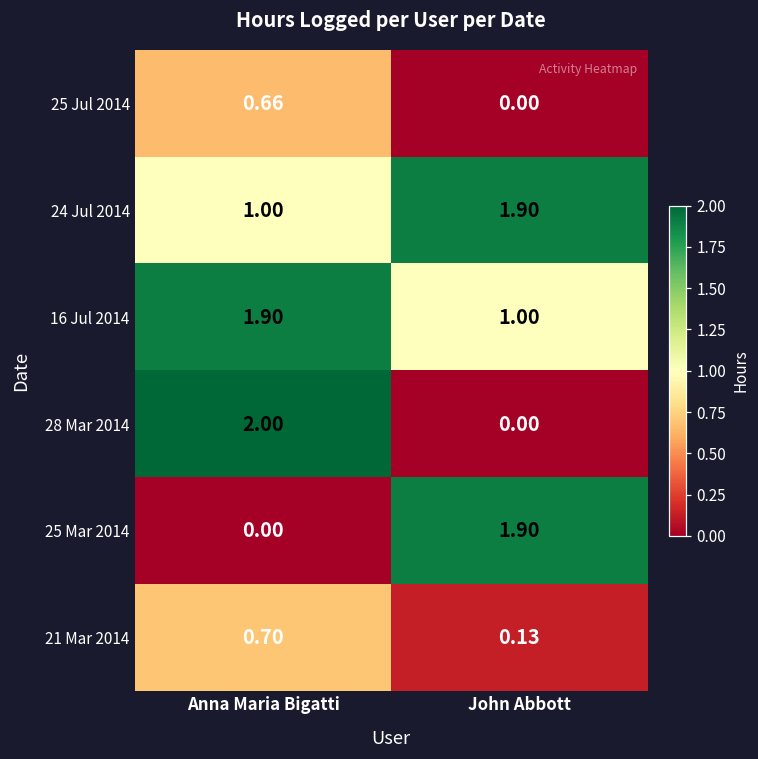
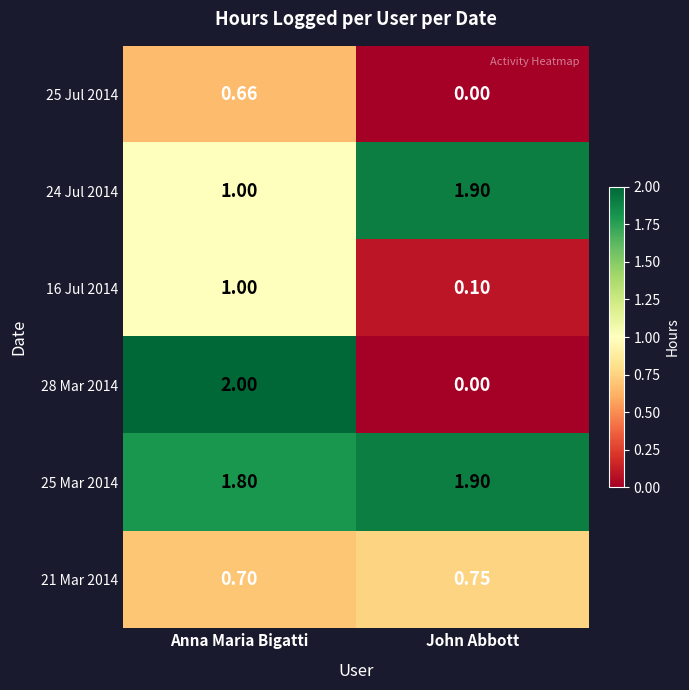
  {
    "25 Jul 2014": {
      "Anna Maria Bigatti": 0.66
    },
    "24 Jul 2014": {
      "Anna Maria Bigatti": 1.00,
      "John Abbott": 1.90
    },
    "16 Jul 2014": {
-     "Anna Maria Bigatti": 1.90,
-     "John Abbott": 1.00
+     "Anna Maria Bigatti": 1.00,
+     "John Abbott": 0.10
    },
    "28 Mar 2014": {
      "Anna Maria Bigatti": 2.00,
      "John Abbott": 0.00
    },
    "25 Mar 2014": {
-     "Anna Maria Bigatti": 0.00,
+     "Anna Maria Bigatti": 1.80,
      "John Abbott": 1.90
    },
    "21 Mar 2014": {
      "Anna Maria Bigatti": 0.70,
-     "John Abbott": 0.13
+     "John Abbott": 0.75
    }
  }
